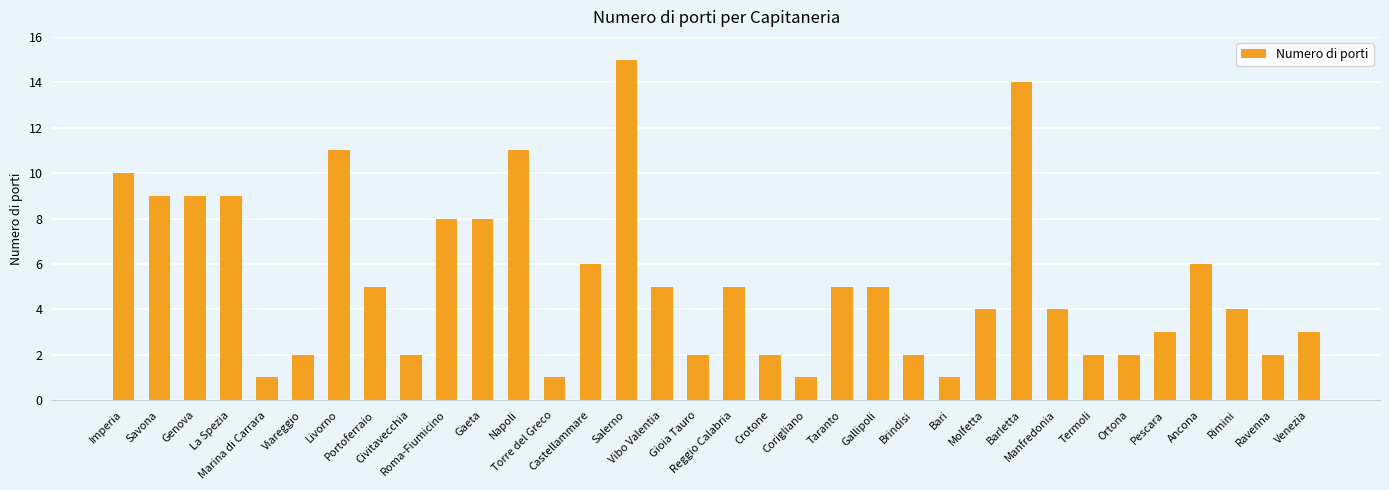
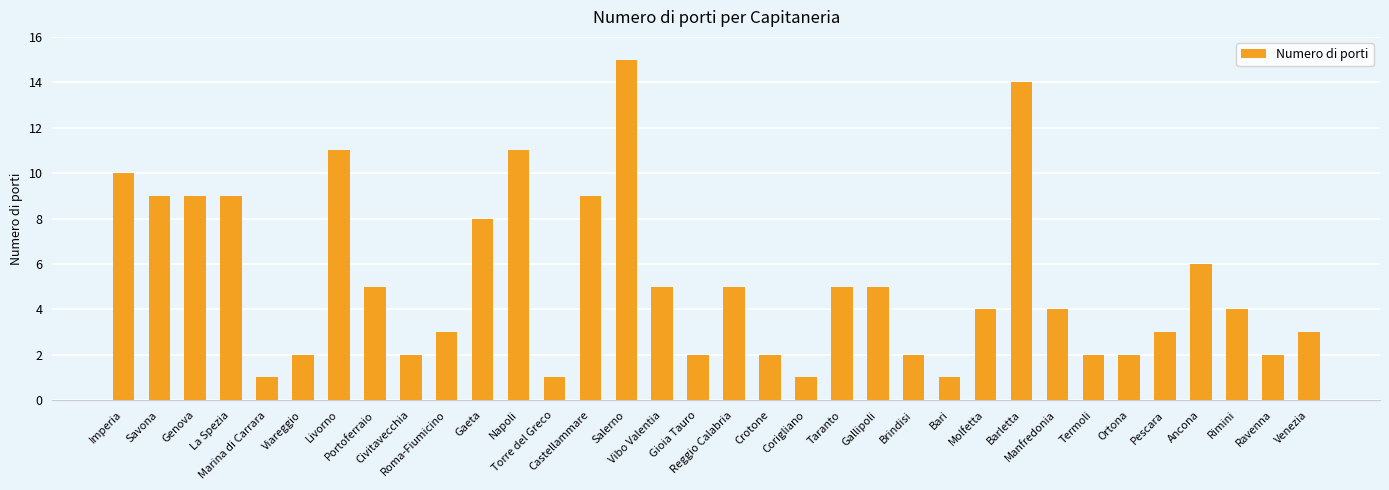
  {
    "Imperia": 10,
    "Savona": 9,
    "Genova": 9,
    "La Spezia": 9,
    "Marina di Carrara": 1,
    "Viareggio": 2,
    "Livorno": 11,
    "Portoferraio": 5,
    "Civitavecchia": 2,
-   "Roma-Fiumicino": 8,
+   "Roma-Fiumicino": 3,
    "Gaeta": 8,
    "Napoli": 11,
    "Torre del Greco": 1,
-   "Castellammare": 6,
+   "Castellammare": 9,
    "Salerno": 15,
    "Vibo Valentia": 5,
    "Gioia Tauro": 2,
    "Reggio Calabria": 5,
    "Crotone": 2,
    "Corigliano": 1,
    "Taranto": 5,
    "Gallipoli": 5,
    "Brindisi": 2,
    "Bari": 1,
    "Molfetta": 4,
    "Barletta": 14,
    "Manfredonia": 4,
    "Termoli": 2,
    "Ortona": 2,
    "Pescara": 3,
    "Ancona": 6,
    "Rimini": 4,
    "Ravenna": 2,
    "Venezia": 3
  }
